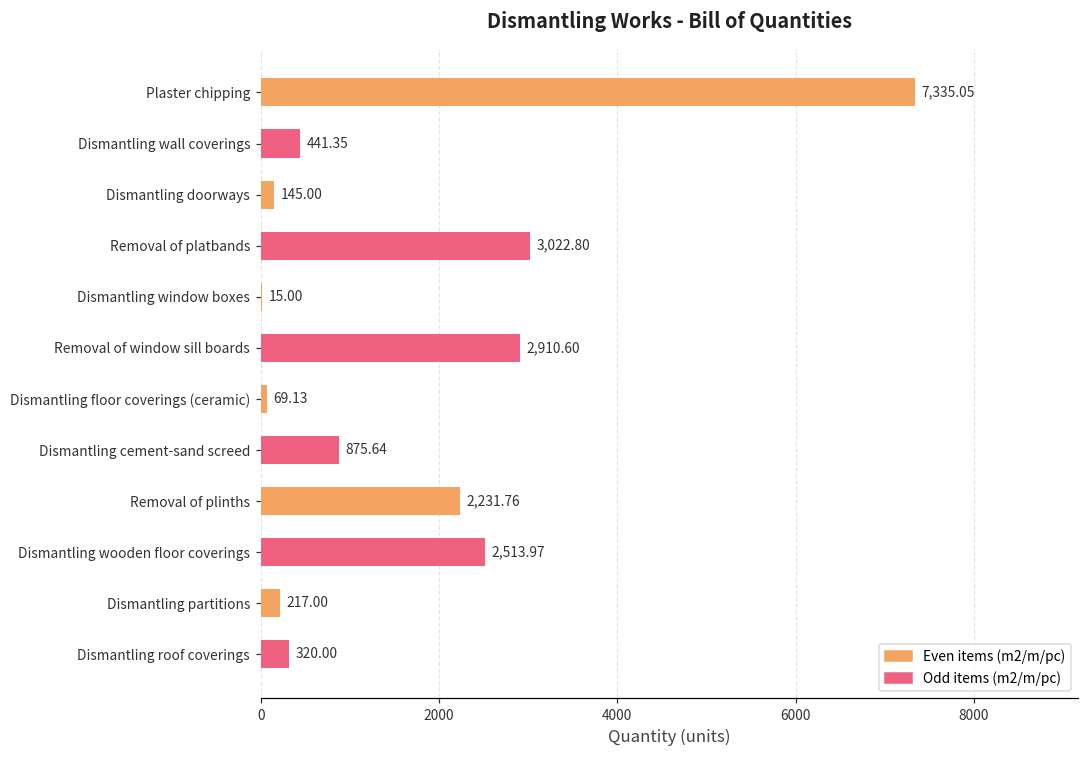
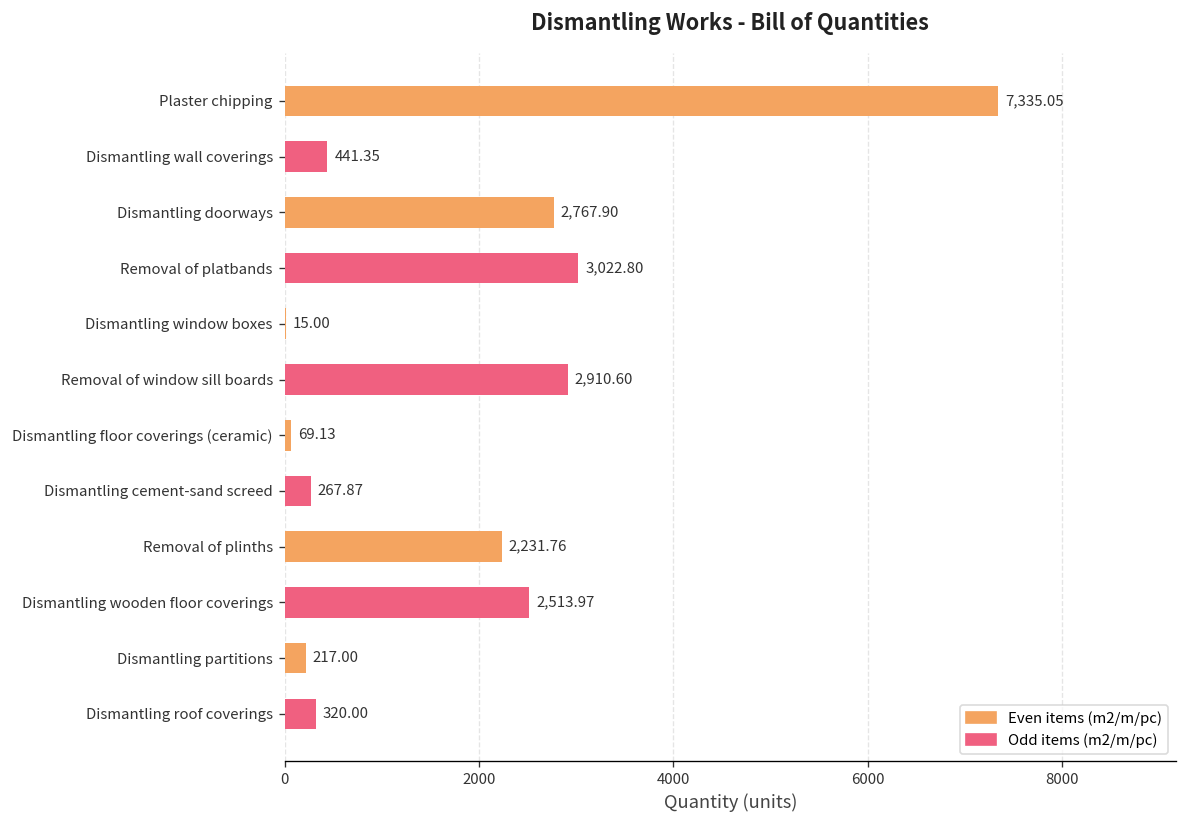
  {
    "Plaster chipping": "7,335.05",
    "Dismantling wall coverings": "441.35",
-   "Dismantling doorways": "145.00",
+   "Dismantling doorways": "2,767.90",
    "Removal of platbands": "3,022.80",
    "Dismantling window boxes": "15.00",
    "Removal of window sill boards": "2,910.60",
    "Dismantling floor coverings (ceramic)": "69.13",
-   "Dismantling cement-sand screed": "875.64",
+   "Dismantling cement-sand screed": "267.87",
    "Removal of plinths": "2,231.76",
    "Dismantling wooden floor coverings": "2,513.97",
    "Dismantling partitions": "217.00",
    "Dismantling roof coverings": "320.00"
  }
